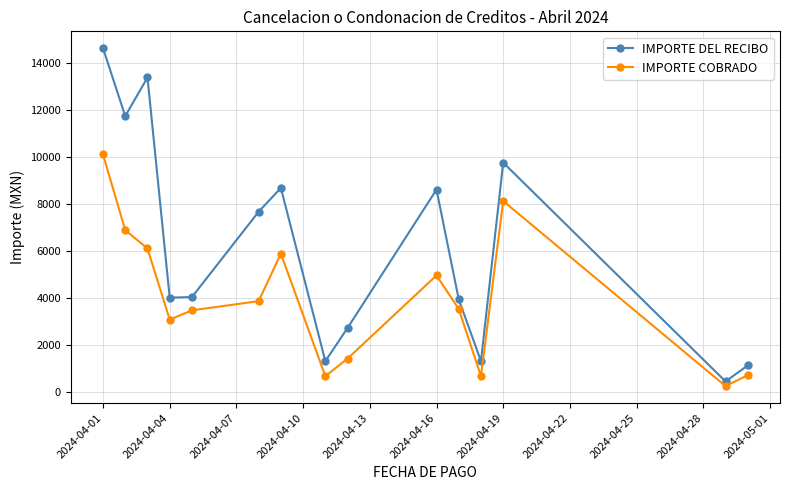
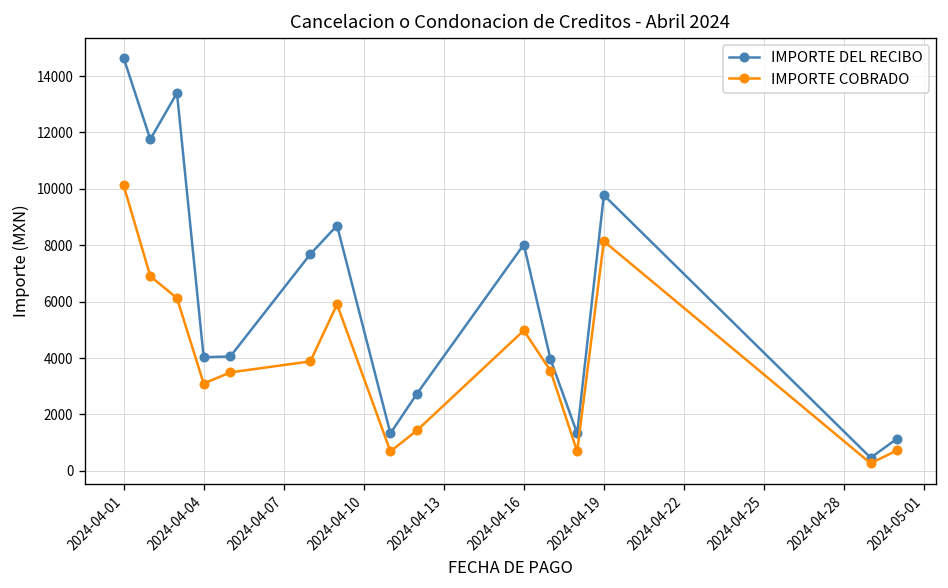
  {
    "IMPORTE DEL RECIBO": {
      "2024-04-01": 14600,
      "2024-04-04": 4000,
-     "2024-04-16": 8600,
+     "2024-04-16": 8000,
      "2024-04-19": 9800
    },
    "IMPORTE COBRADO": {
      "2024-04-01": 10100,
      "2024-04-04": 3100,
      "2024-04-16": 5000,
      "2024-04-19": 8100
    }
  }
